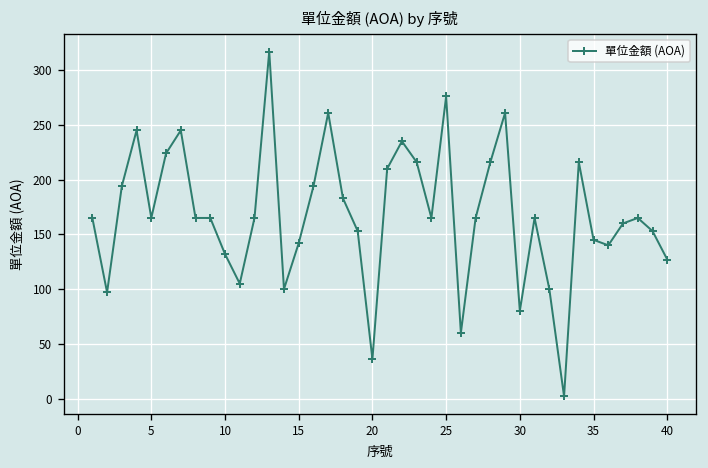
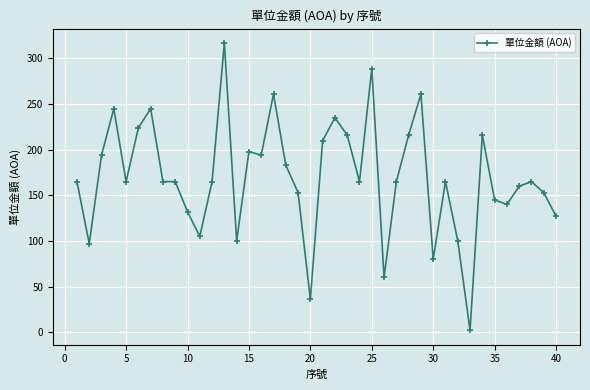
  {
    "5": 170,
    "10": 130,
-   "15": 140,
+   "15": 200,
    "20": 40,
-   "25": 280,
+   "25": 290,
    "30": 80,
    "35": 150,
    "40": 130
  }
